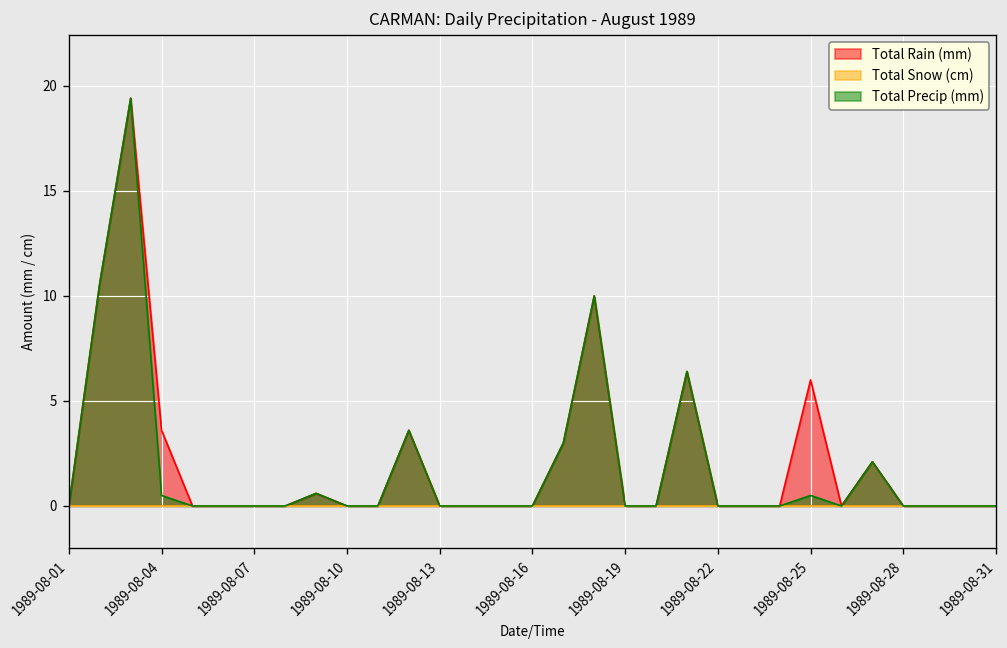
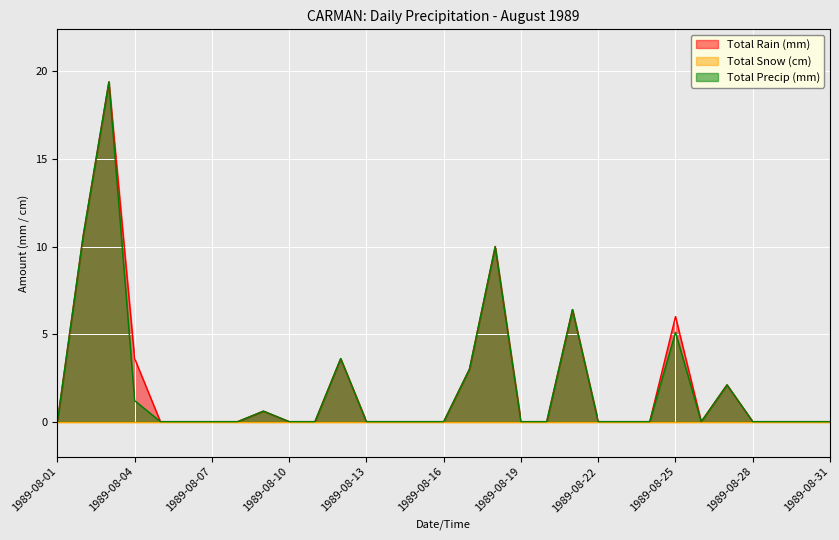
  {
    "Total Rain (mm)": {
      "1989-08-04": 3.6,
      "1989-08-25": 6.0
    },
    "Total Snow (cm)": {
      "1989-08-04": 0.0,
      "1989-08-25": 0.0
    },
    "Total Precip (mm)": {
-     "1989-08-04": 0.5,
-     "1989-08-25": 0.5
+     "1989-08-04": 1.2,
+     "1989-08-25": 5.1
    }
  }
